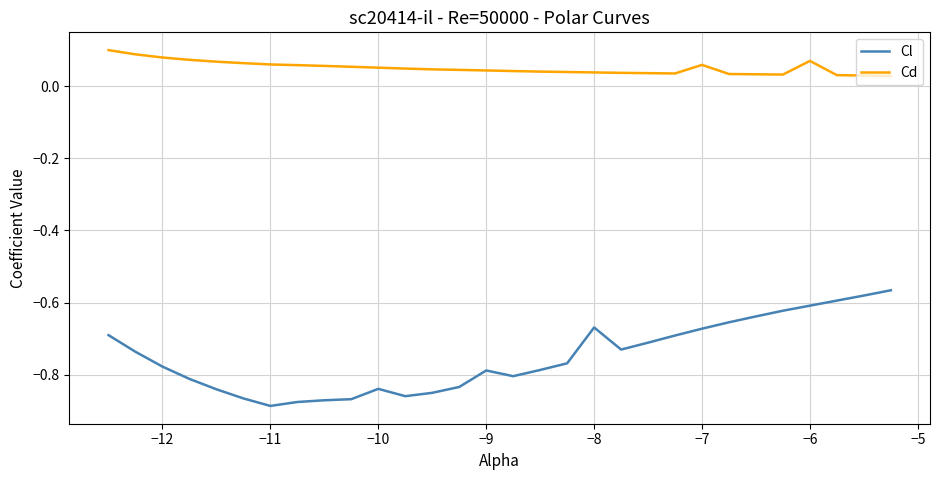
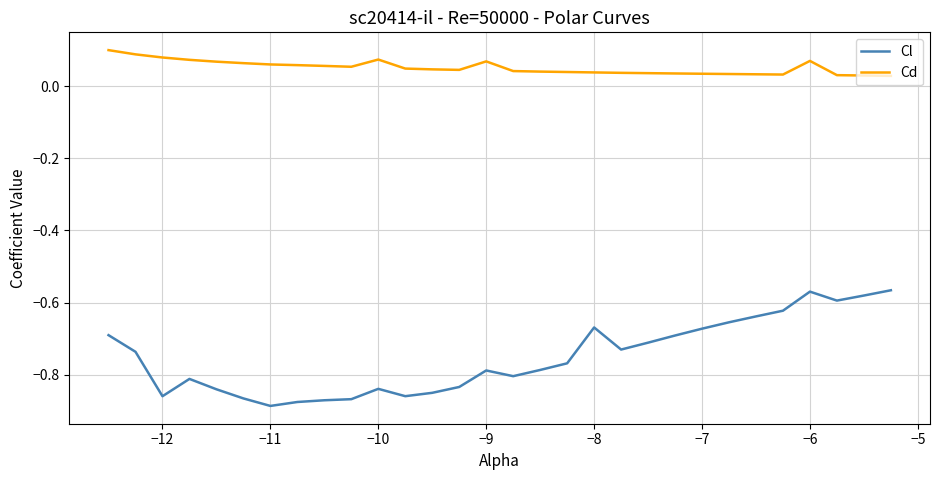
  {
    "Cl": {
-     "−12": -0.78,
+     "−12": -0.86,
      "−11": -0.89,
      "−10": -0.84,
      "−9": -0.79,
      "−8": -0.67,
      "−7": -0.67,
-     "−6": -0.61
+     "−6": -0.57
    },
    "Cd": {
      "−12": 0.08,
      "−11": 0.06,
-     "−10": 0.05,
-     "−9": 0.04,
+     "−10": 0.07,
+     "−9": 0.07,
      "−8": 0.04,
-     "−7": 0.06,
+     "−7": 0.03,
      "−6": 0.07
    }
  }
